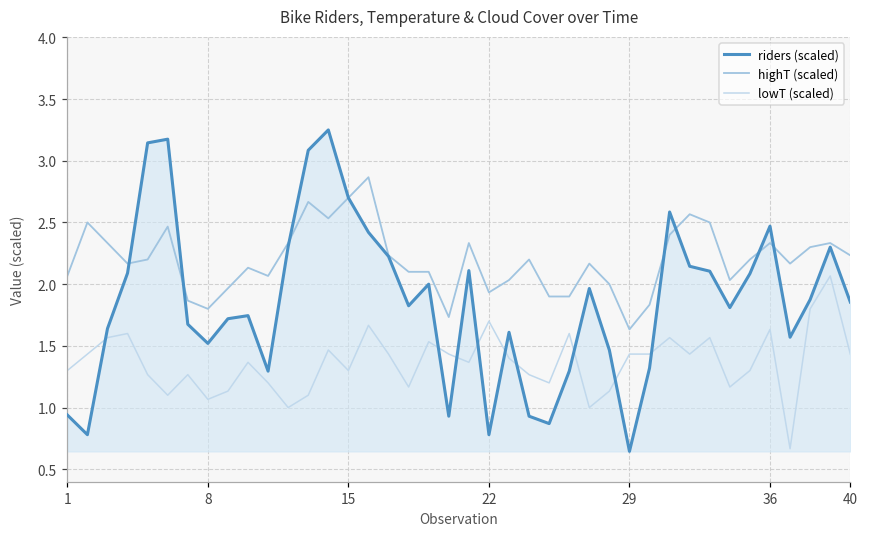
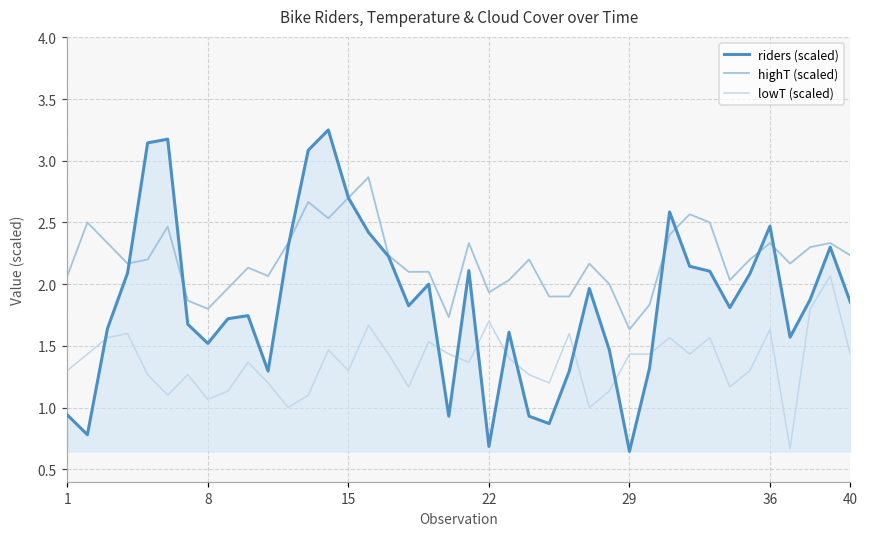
  {
    "riders (scaled)": {
      "1": 0.94,
      "8": 1.52,
-     "22": 0.78,
+     "22": 0.69,
      "29": 0.65,
      "36": 2.47,
      "40": 1.86
    }
  }
